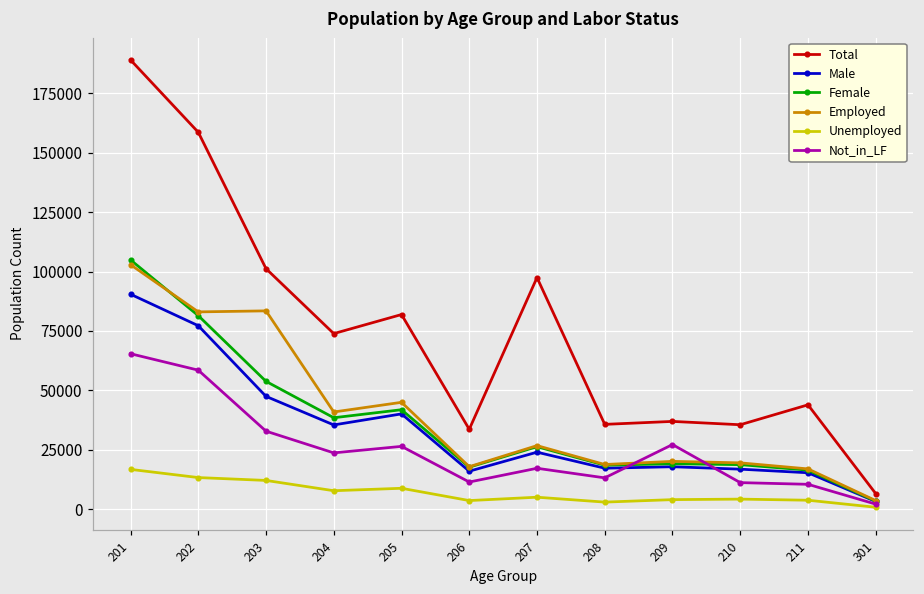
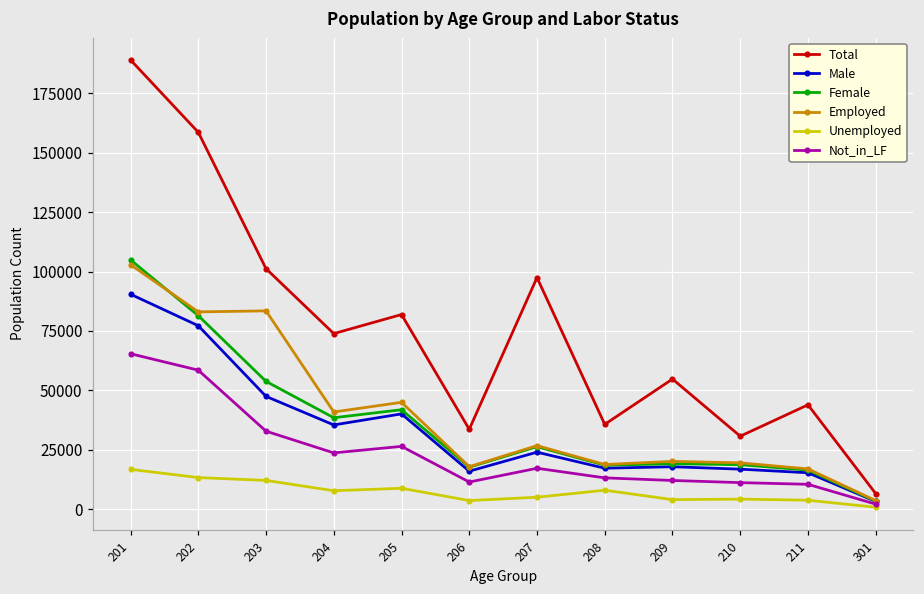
  {
    "Total": {
      "201": 189000,
      "202": 159000,
      "203": 101000,
      "204": 74000,
      "205": 82000,
      "206": 34000,
      "207": 97000,
      "208": 36000,
-     "209": 37000,
-     "210": 36000,
+     "209": 55000,
+     "210": 31000,
      "211": 44000,
      "301": 7000
    },
    "Male": {
      "201": 90000,
      "202": 77000,
      "203": 47000,
      "204": 35000,
      "205": 40000,
      "206": 16000,
      "207": 24000,
      "208": 17000,
      "209": 18000,
      "210": 17000
    },
    "Female": {
      "201": 105000,
      "202": 81000,
      "203": 54000,
      "204": 38000,
      "205": 42000
    },
    "Employed": {
      "201": 103000,
      "202": 83000,
      "203": 83000,
      "204": 41000,
      "205": 45000
    },
    "Unemployed": {
      "201": 17000,
      "202": 13000,
      "203": 12000,
      "204": 8000,
      "205": 9000,
      "206": 4000,
      "207": 5000,
-     "208": 3000,
+     "208": 8000,
      "209": 4000,
      "210": 4000,
      "211": 4000,
      "301": 1000
    },
    "Not_in_LF": {
      "201": 65000,
      "202": 58000,
      "203": 33000,
      "204": 24000,
      "205": 26000,
      "206": 11000,
      "207": 17000,
      "208": 13000,
-     "209": 27000,
+     "209": 12000,
      "210": 11000,
      "211": 10000
    }
  }
